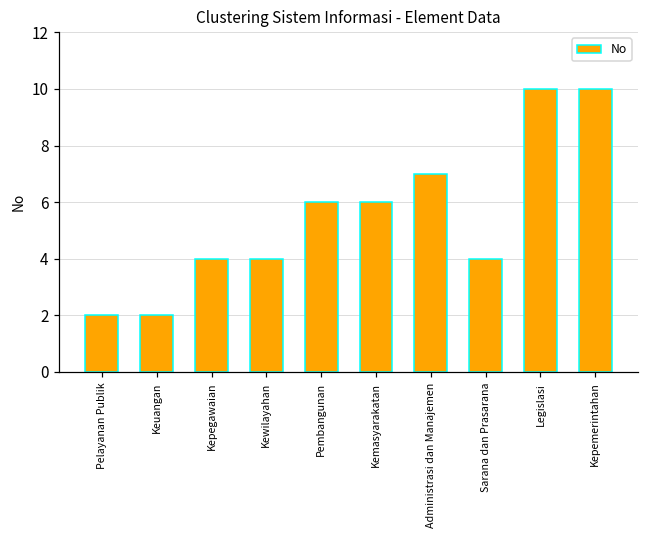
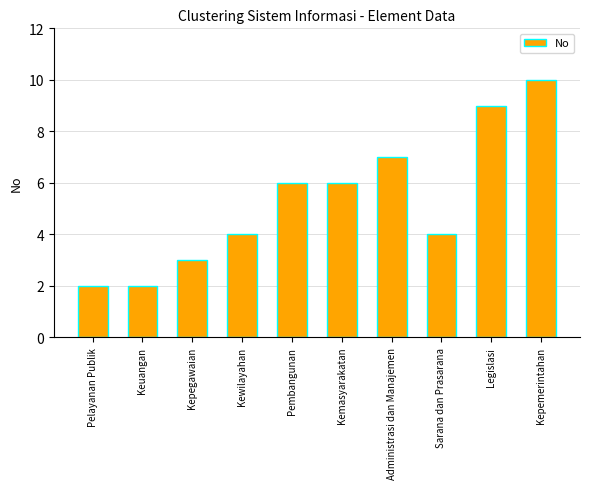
  {
    "Pelayanan Publik": 2,
    "Keuangan": 2,
-   "Kepegawaian": 4,
+   "Kepegawaian": 3,
    "Kewilayahan": 4,
    "Pembangunan": 6,
    "Kemasyarakatan": 6,
    "Administrasi dan Manajemen": 7,
    "Sarana dan Prasarana": 4,
-   "Legislasi": 10,
+   "Legislasi": 9,
    "Kepemerintahan": 10
  }
